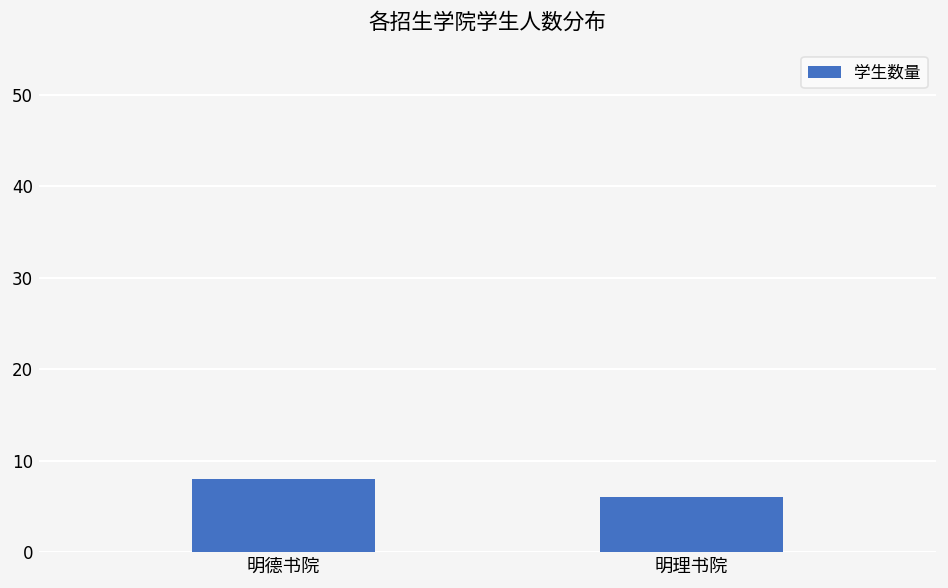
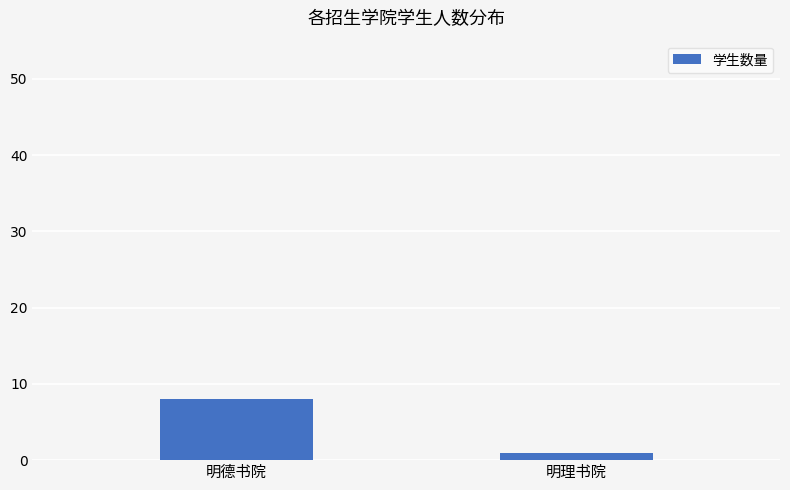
  {
    "明德书院": 8,
-   "明理书院": 6
+   "明理书院": 1
  }
